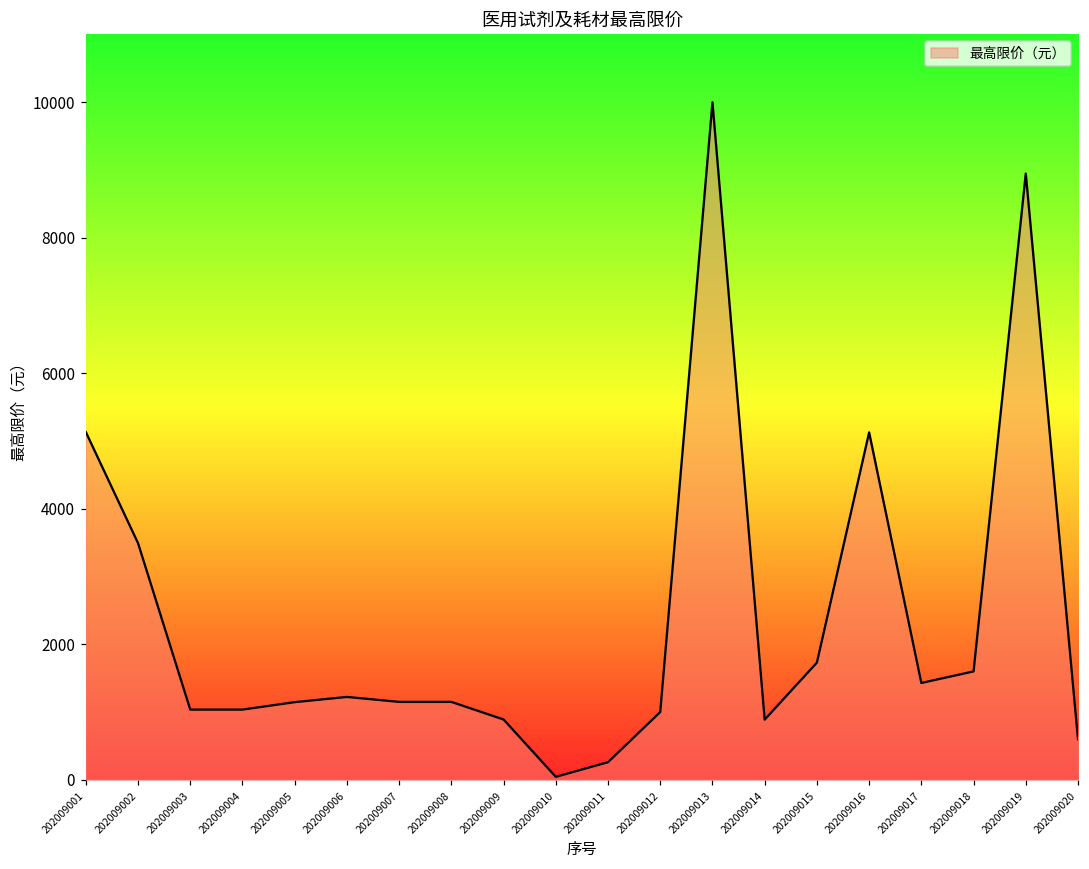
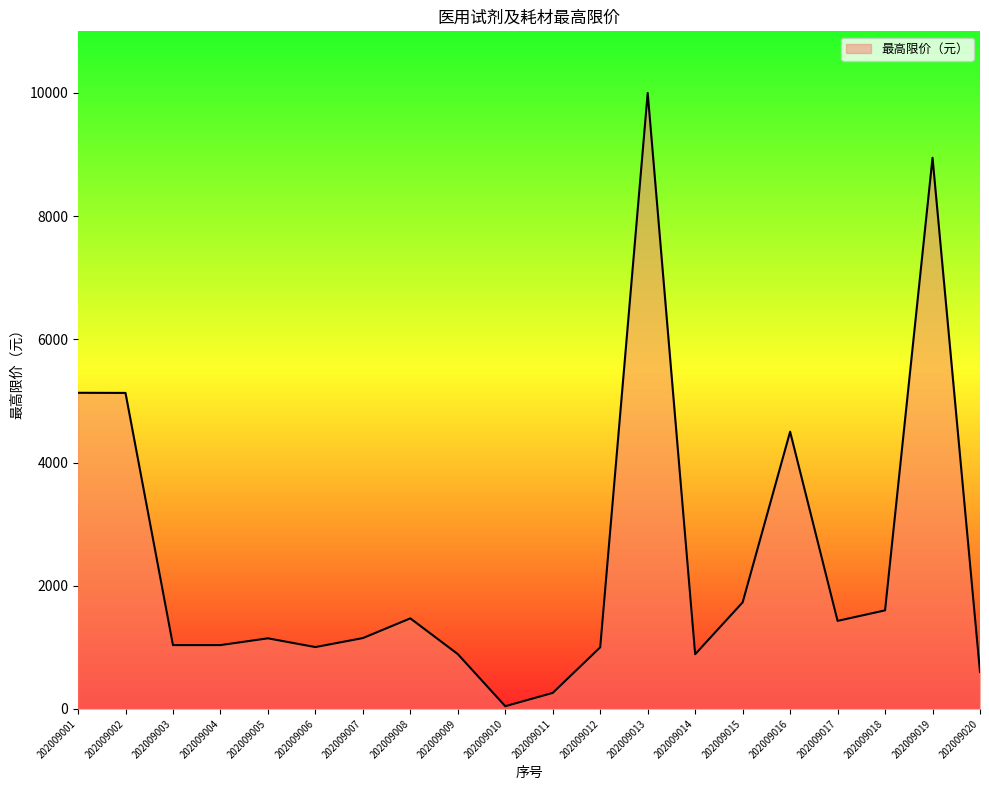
  {
    "202009001": 5100,
-   "202009002": 3500,
+   "202009002": 5100,
    "202009003": 1000,
    "202009004": 1000,
    "202009005": 1100,
-   "202009006": 1200,
+   "202009006": 1000,
    "202009007": 1200,
-   "202009008": 1200,
+   "202009008": 1500,
    "202009009": 900,
    "202009010": 0,
    "202009011": 300,
    "202009012": 1000,
    "202009013": 10000,
    "202009014": 900,
    "202009015": 1700,
-   "202009016": 5100,
+   "202009016": 4500,
    "202009017": 1400,
    "202009018": 1600,
    "202009019": 8900,
    "202009020": 600
  }
